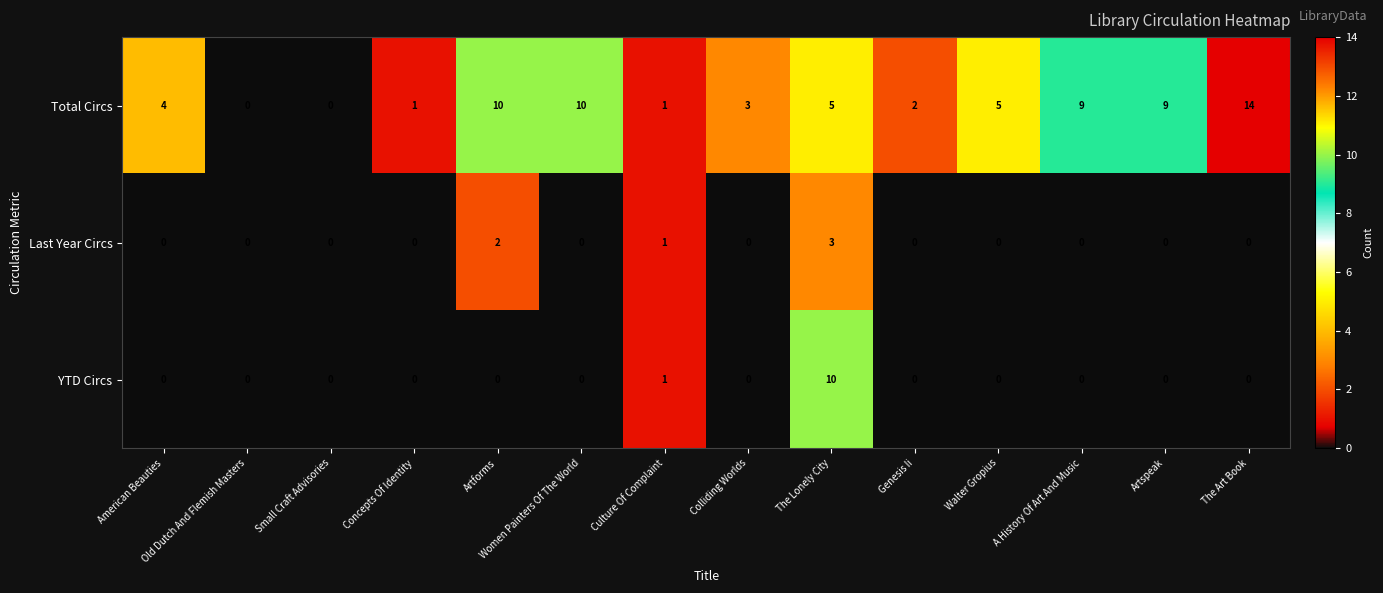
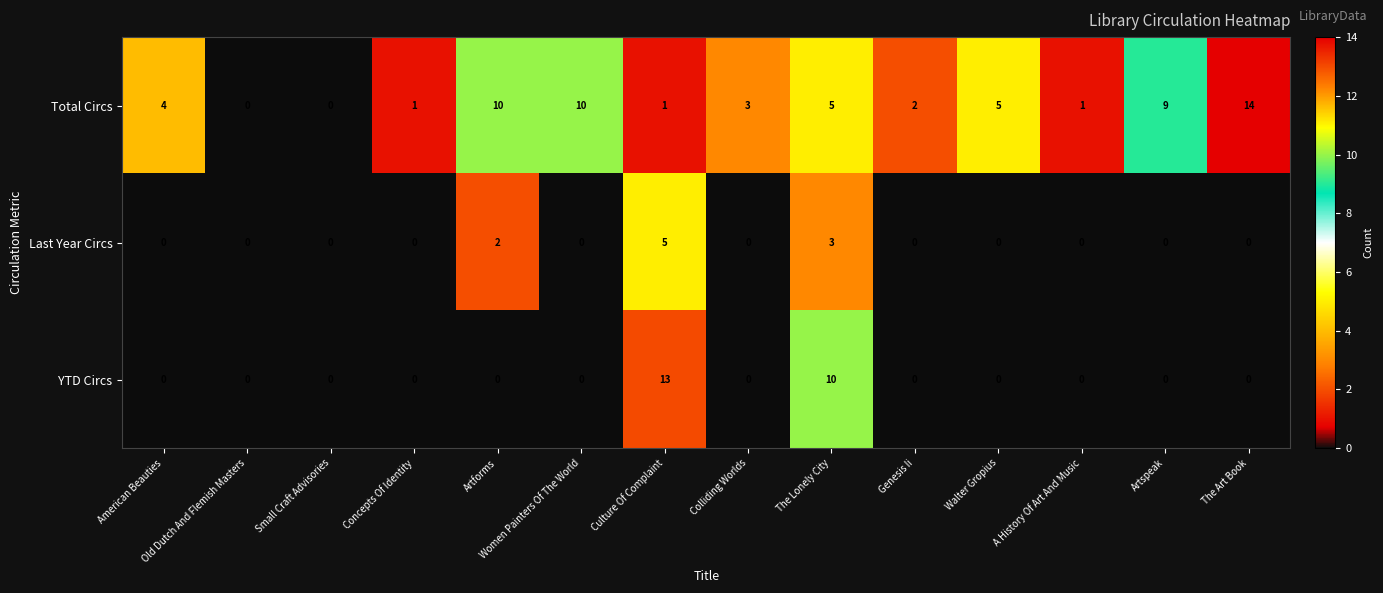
  {
    "Total Circs": {
      "American Beauties": 4,
      "Concepts Of Identity": 1,
      "Artforms": 10,
      "Women Painters Of The World": 10,
      "Culture Of Complaint": 1,
      "Colliding Worlds": 3,
      "The Lonely City": 5,
      "Genesis Ii": 2,
      "Walter Gropius": 5,
-     "A History Of Art And Music": 9,
+     "A History Of Art And Music": 1,
      "Artspeak": 9,
      "The Art Book": 14
    },
    "Last Year Circs": {
      "Artforms": 2,
-     "Culture Of Complaint": 1,
+     "Culture Of Complaint": 5,
      "The Lonely City": 3
    },
    "YTD Circs": {
-     "Culture Of Complaint": 1,
+     "Culture Of Complaint": 13,
      "The Lonely City": 10
    }
  }
